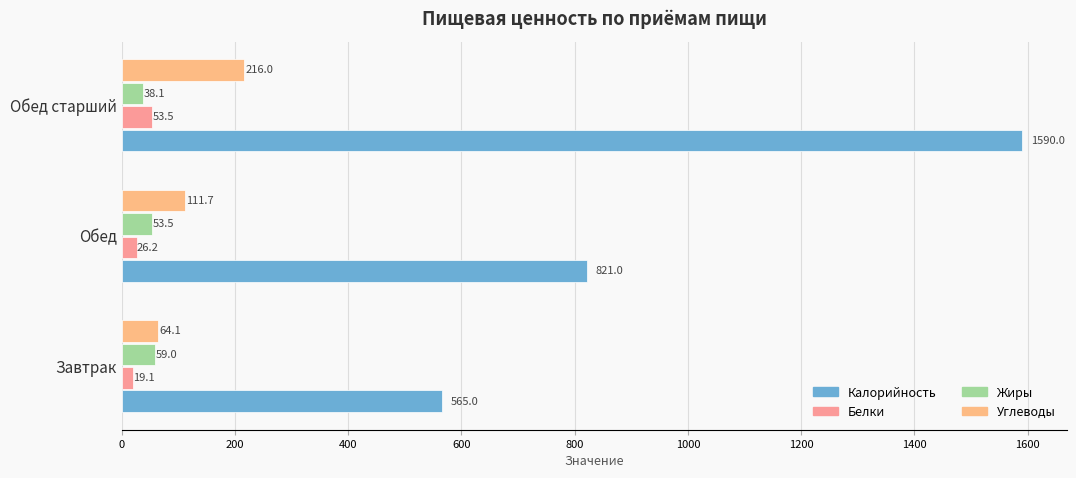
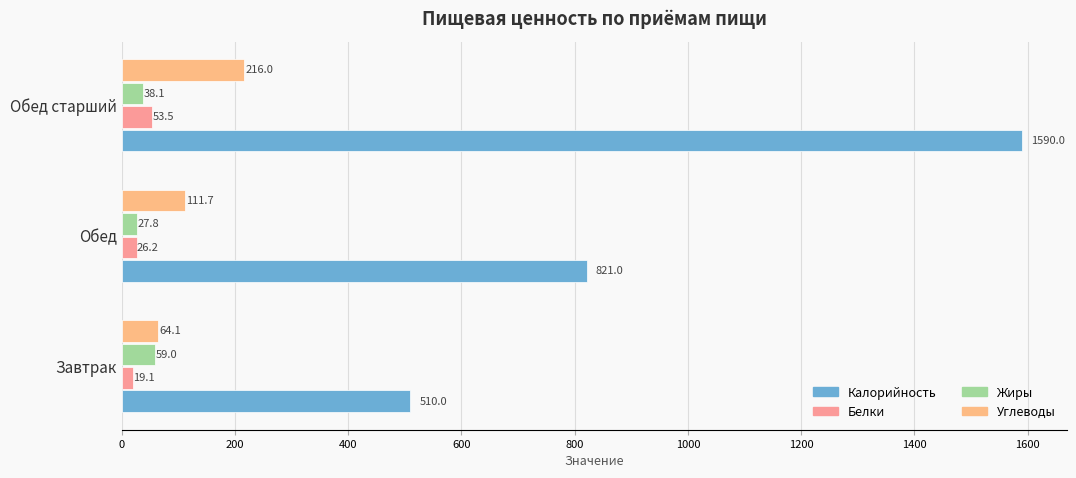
  {
    "Калорийность": {
      "Обед старший": 1590.0,
      "Обед": 821.0,
-     "Завтрак": 565.0
+     "Завтрак": 510.0
    },
    "Жиры": {
      "Обед старший": 38.1,
-     "Обед": 53.5,
+     "Обед": 27.8,
      "Завтрак": 59.0
    }
  }
